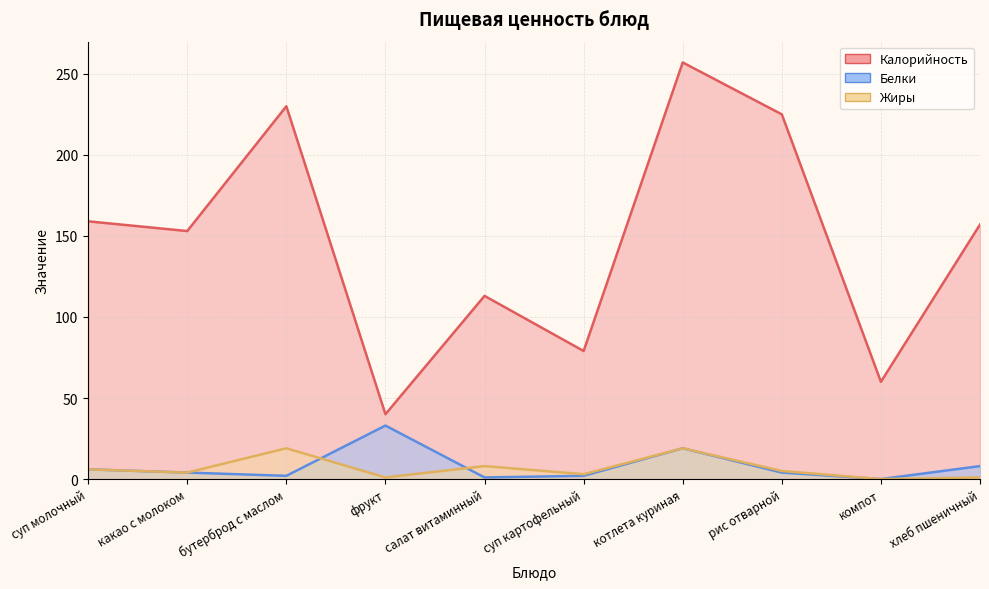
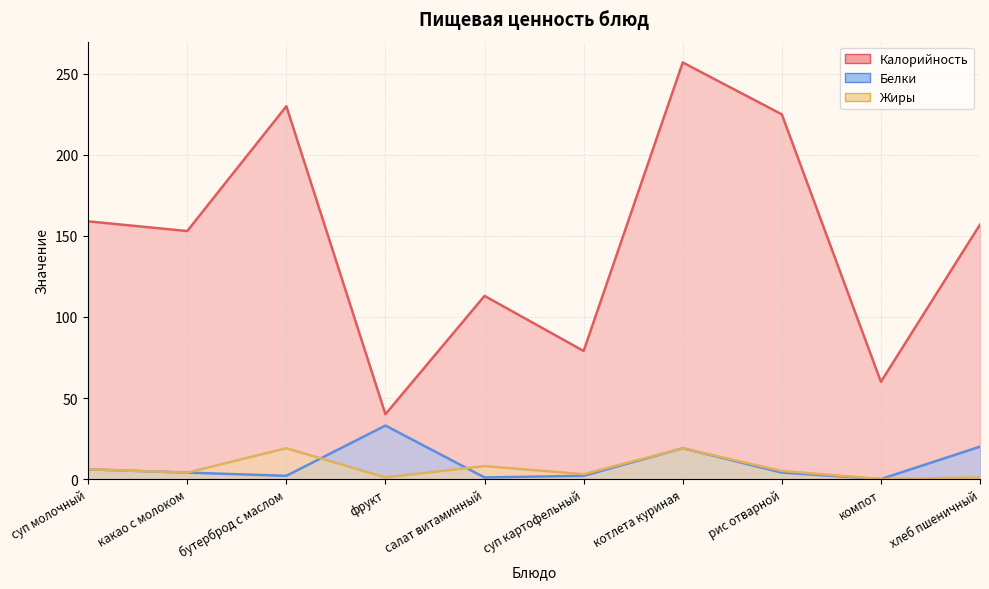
  {
    "Белки": {
      "бутерброд с маслом": 2,
      "фрукт": 33,
      "салат витаминный": 1,
-     "хлеб пшеничный": 8
+     "хлеб пшеничный": 20
    }
  }
